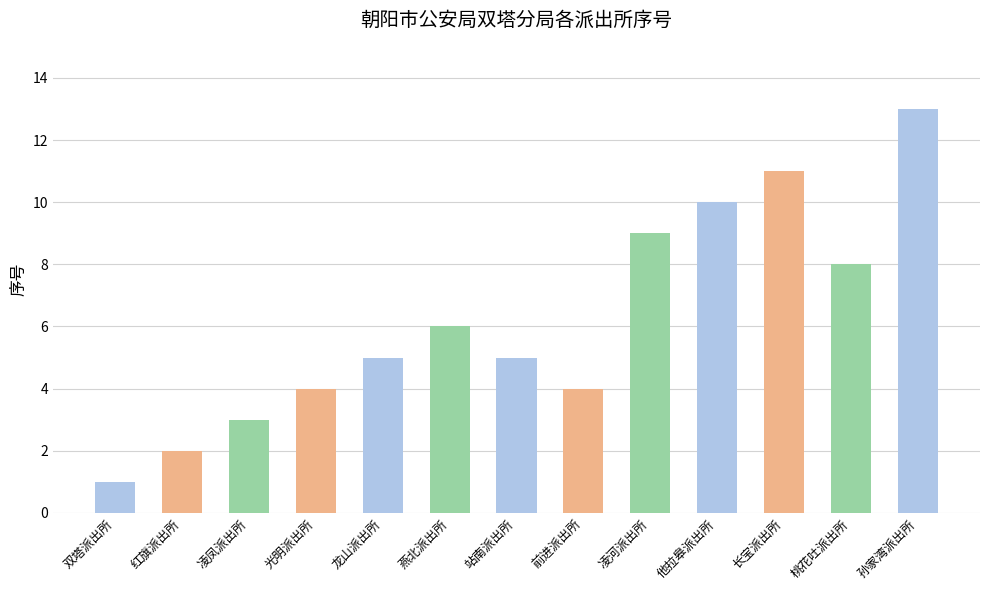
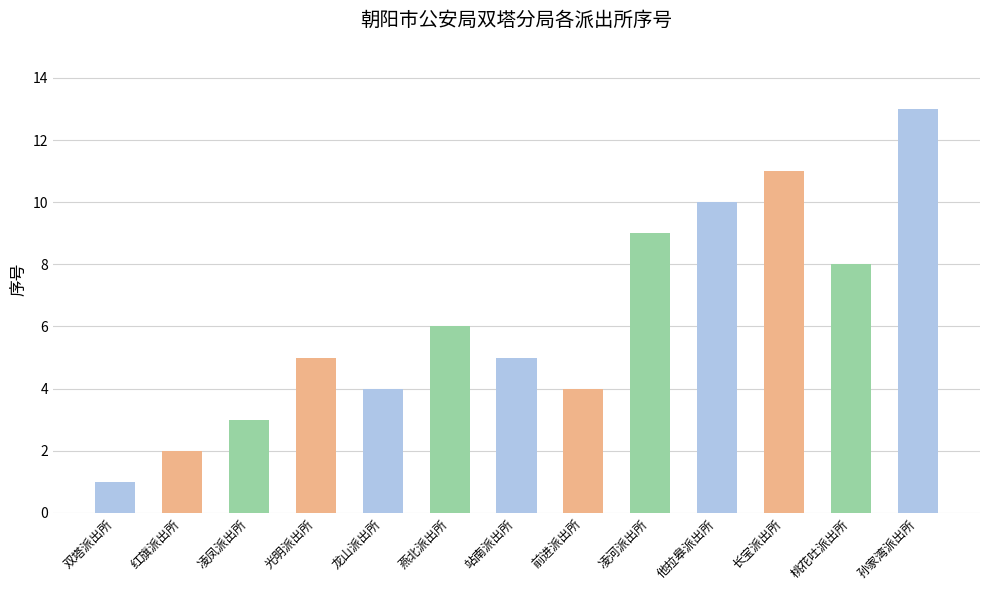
  {
    "双塔派出所": 1,
    "红旗派出所": 2,
    "凌凤派出所": 3,
-   "光明派出所": 4,
-   "龙山派出所": 5,
+   "光明派出所": 5,
+   "龙山派出所": 4,
    "燕北派出所": 6,
    "站南派出所": 5,
    "前进派出所": 4,
    "凌河派出所": 9,
    "他拉皋派出所": 10,
    "长宝派出所": 11,
    "桃花吐派出所": 8,
    "孙家湾派出所": 13
  }
